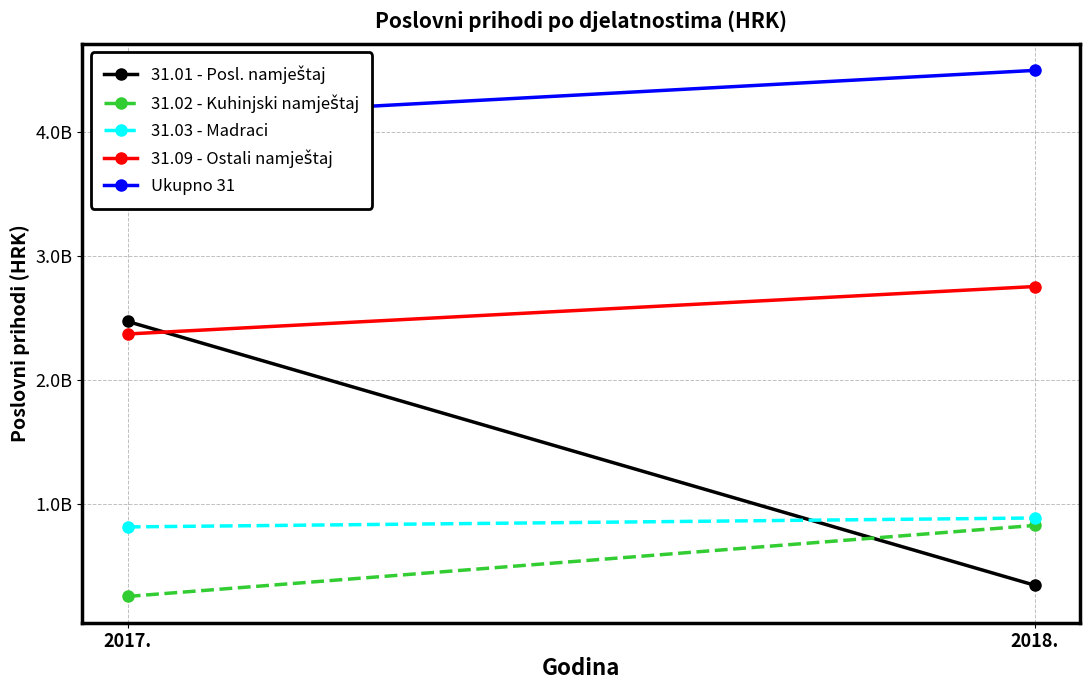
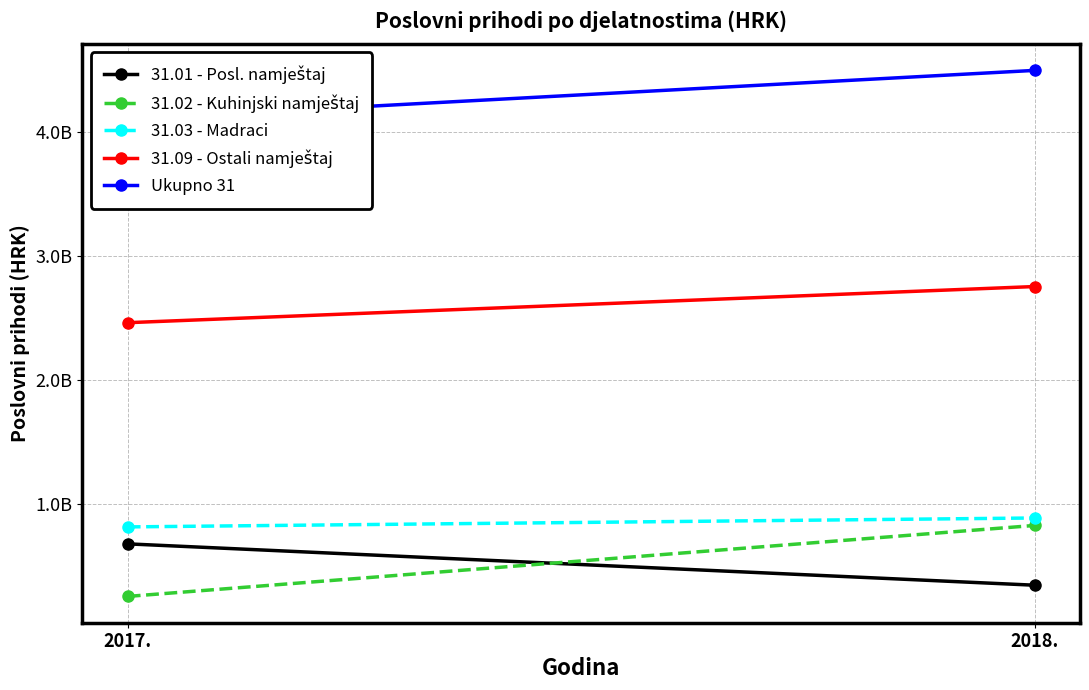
  {
    "31.01 - Posl. namještaj": {
-     "2017.": 2470000000,
+     "2017.": 670000000,
      "2018.": 340000000
    },
    "31.02 - Kuhinjski namještaj": {
      "2017.": 250000000,
      "2018.": 820000000
    },
    "31.03 - Madraci": {
      "2017.": 810000000,
      "2018.": 880000000
    },
    "31.09 - Ostali namještaj": {
-     "2017.": 2370000000,
+     "2017.": 2460000000,
      "2018.": 2750000000
    },
    "Ukupno 31": {
      "2018.": 4500000000
    }
  }
